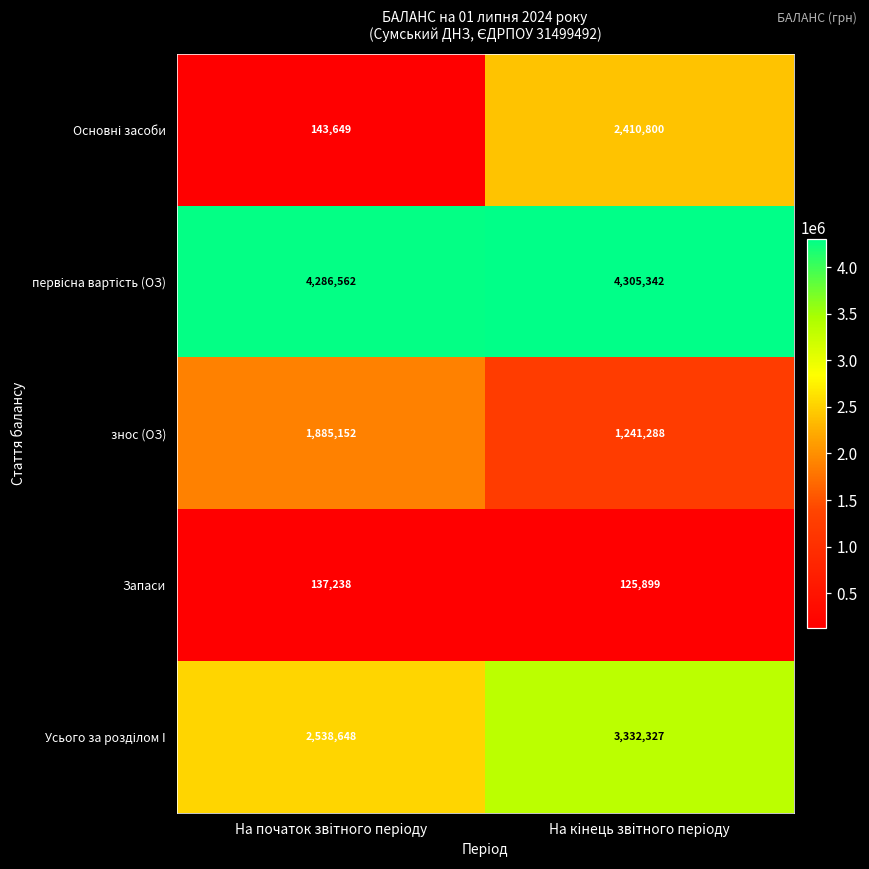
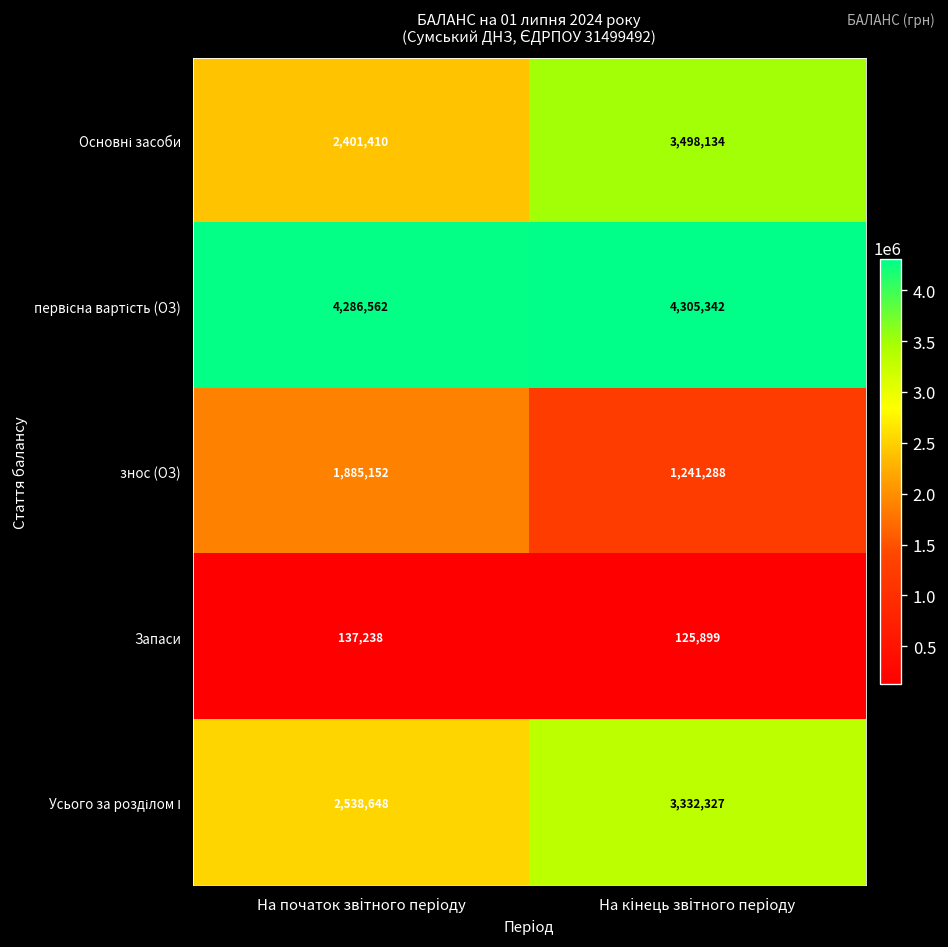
  {
    "Основні засоби": {
-     "На початок звітного періоду": "143,649",
-     "На кінець звітного періоду": "2,410,800"
+     "На початок звітного періоду": "2,401,410",
+     "На кінець звітного періоду": "3,498,134"
    },
    "первісна вартість (ОЗ)": {
      "На початок звітного періоду": "4,286,562",
      "На кінець звітного періоду": "4,305,342"
    },
    "знос (ОЗ)": {
      "На початок звітного періоду": "1,885,152",
      "На кінець звітного періоду": "1,241,288"
    },
    "Запаси": {
      "На початок звітного періоду": "137,238",
      "На кінець звітного періоду": "125,899"
    },
    "Усього за розділом І": {
      "На початок звітного періоду": "2,538,648",
      "На кінець звітного періоду": "3,332,327"
    }
  }
